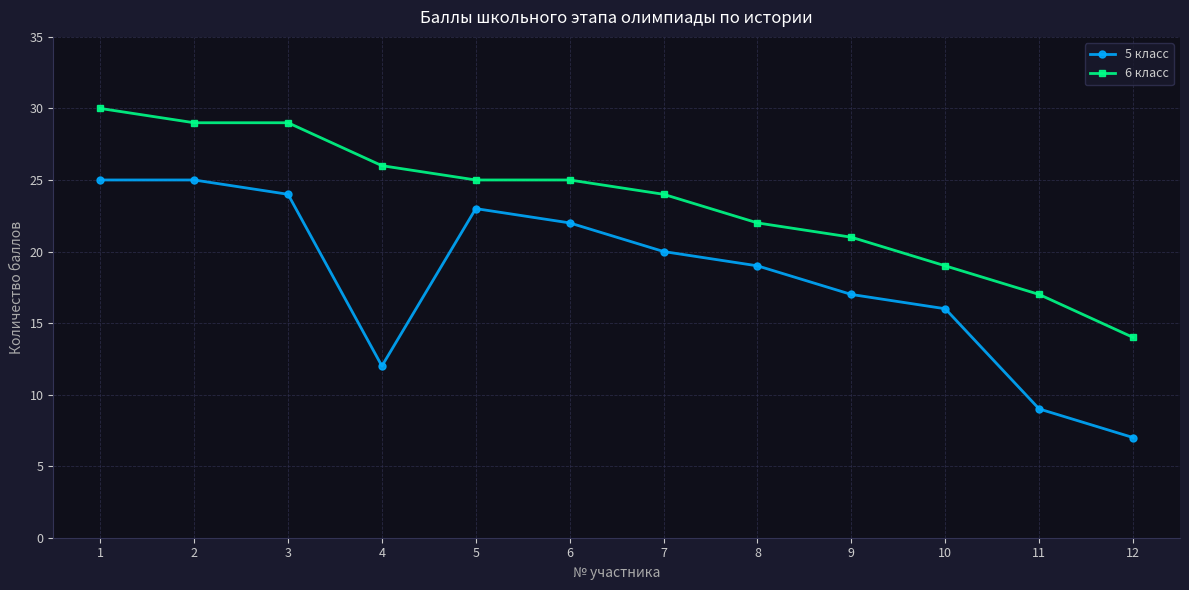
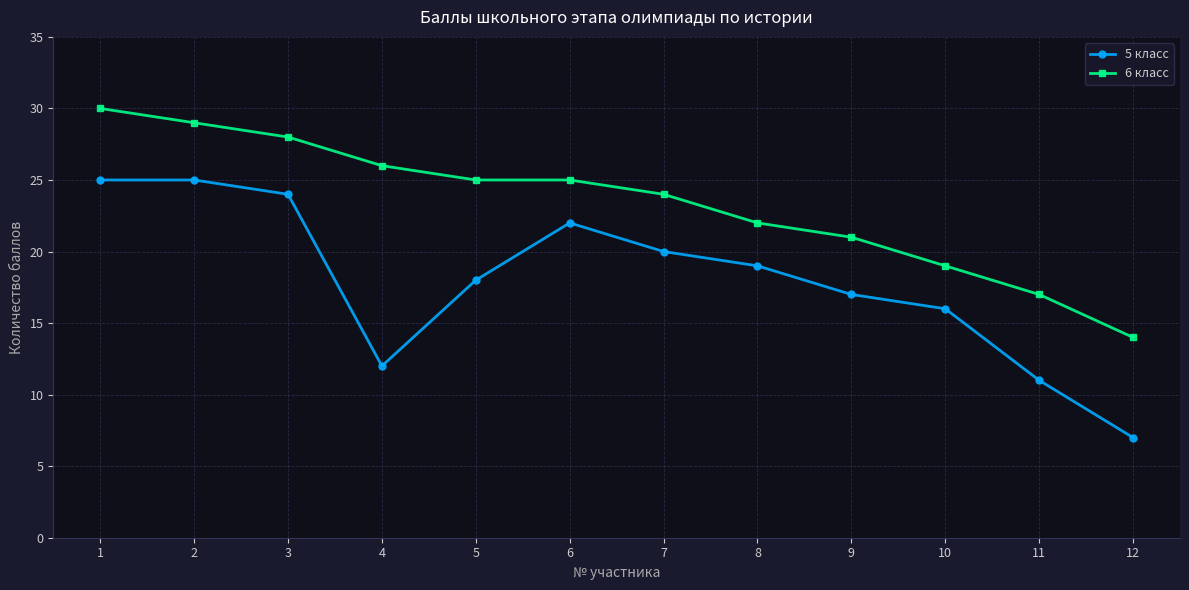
  {
    "5 класс": {
      "1": 25,
      "2": 25,
      "3": 24,
      "4": 12,
-     "5": 23,
+     "5": 18,
      "6": 22,
      "7": 20,
      "8": 19,
      "9": 17,
      "10": 16,
-     "11": 9,
+     "11": 11,
      "12": 7
    },
    "6 класс": {
      "1": 30,
      "2": 29,
-     "3": 29,
+     "3": 28,
      "4": 26,
      "5": 25,
      "6": 25,
      "7": 24,
      "8": 22,
      "9": 21,
      "10": 19,
      "11": 17,
      "12": 14
    }
  }
